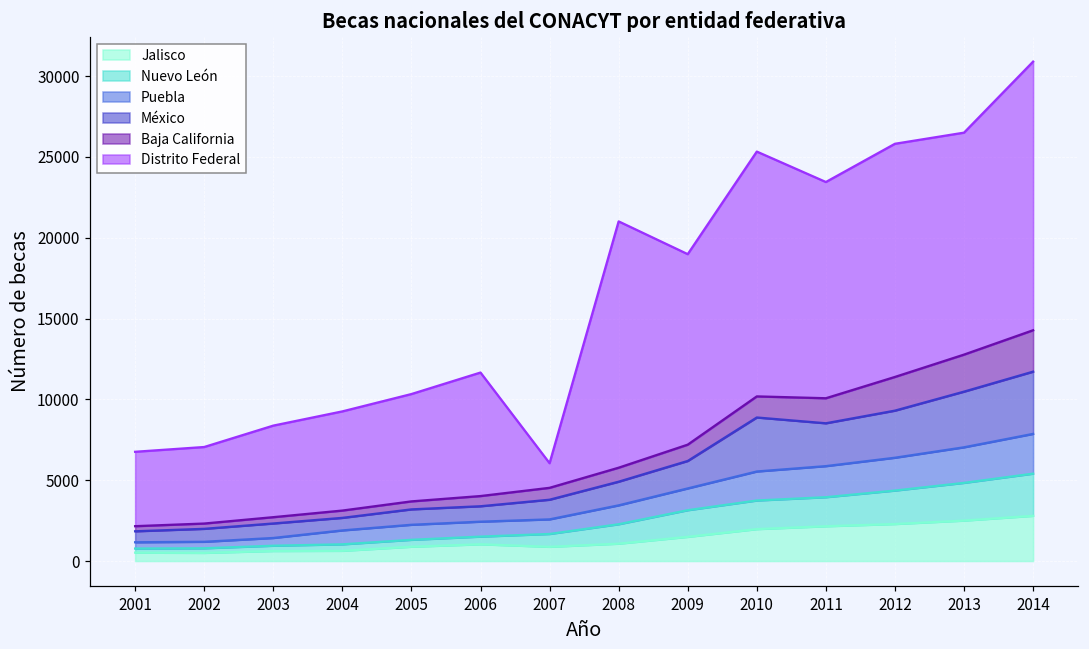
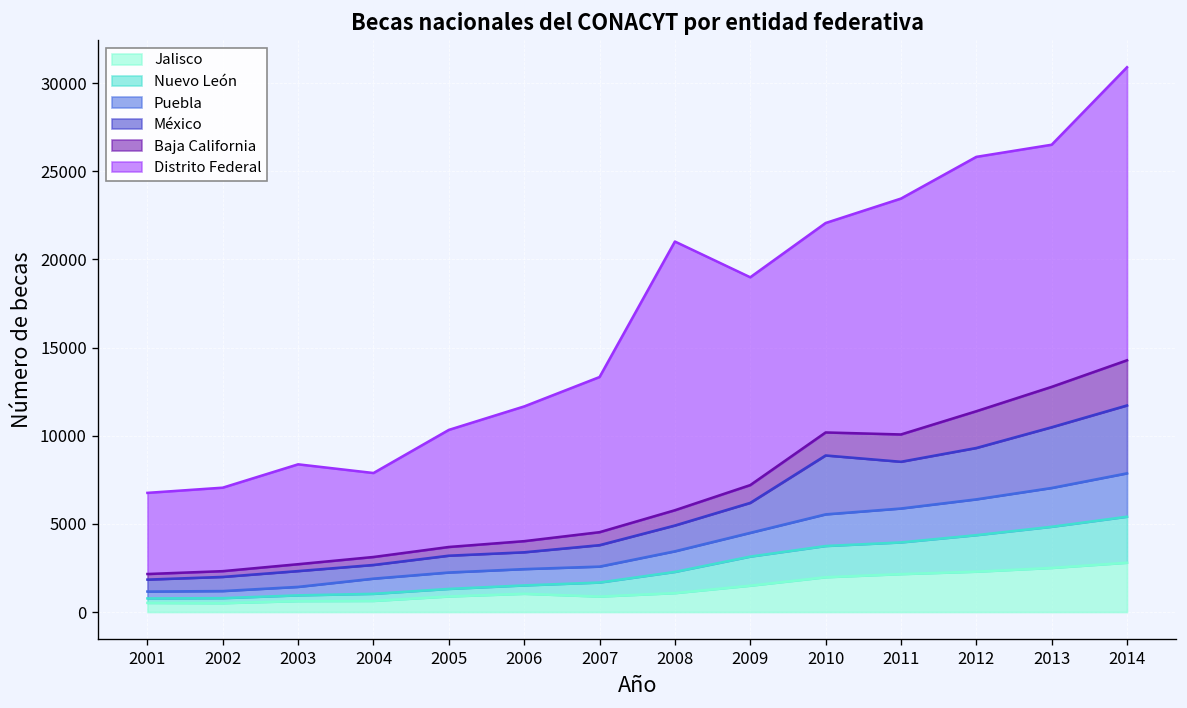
  {
    "Distrito Federal": {
      "2001": 4600,
      "2002": 4700,
      "2003": 5700,
-     "2004": 6100,
+     "2004": 4800,
      "2005": 6600,
      "2006": 7600,
-     "2007": 1500,
+     "2007": 8800,
      "2008": 15200,
      "2009": 11800,
-     "2010": 15100,
+     "2010": 11900,
      "2011": 13400,
      "2012": 14400,
      "2013": 13700,
      "2014": 16600
    }
  }
